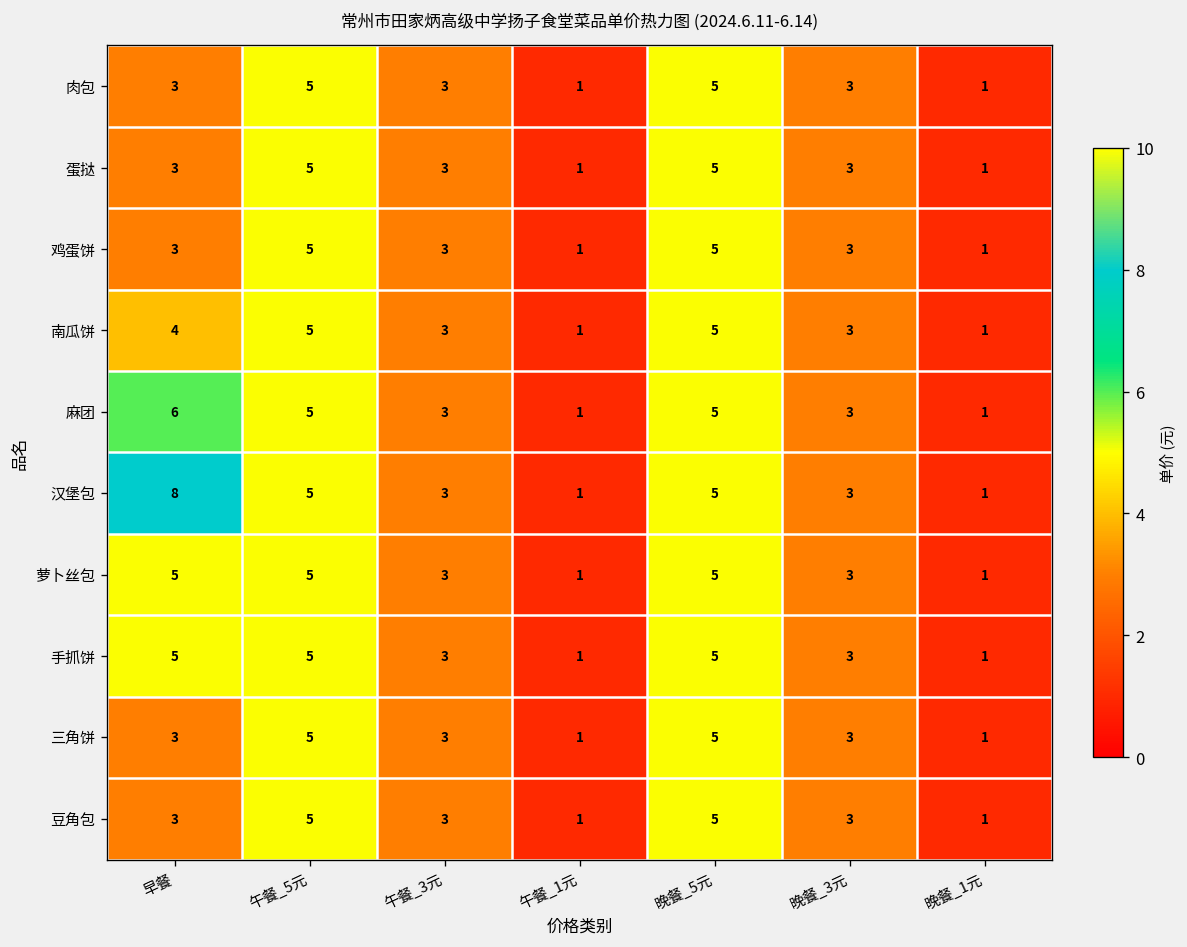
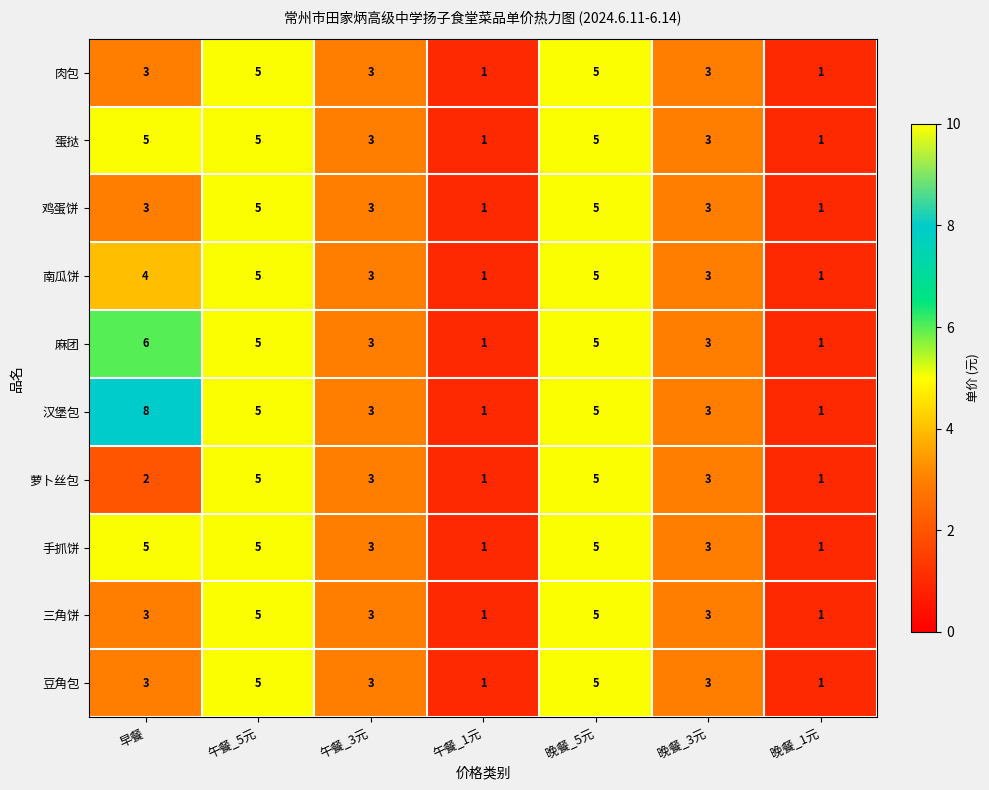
  {
    "肉包": {
      "早餐": 3,
      "午餐_5元": 5,
      "午餐_3元": 3,
      "午餐_1元": 1,
      "晚餐_5元": 5,
      "晚餐_3元": 3,
      "晚餐_1元": 1
    },
    "蛋挞": {
-     "早餐": 3,
+     "早餐": 5,
      "午餐_5元": 5,
      "午餐_3元": 3,
      "午餐_1元": 1,
      "晚餐_5元": 5,
      "晚餐_3元": 3,
      "晚餐_1元": 1
    },
    "鸡蛋饼": {
      "早餐": 3,
      "午餐_5元": 5,
      "午餐_3元": 3,
      "午餐_1元": 1,
      "晚餐_5元": 5,
      "晚餐_3元": 3,
      "晚餐_1元": 1
    },
    "南瓜饼": {
      "早餐": 4,
      "午餐_5元": 5,
      "午餐_3元": 3,
      "午餐_1元": 1,
      "晚餐_5元": 5,
      "晚餐_3元": 3,
      "晚餐_1元": 1
    },
    "麻团": {
      "早餐": 6,
      "午餐_5元": 5,
      "午餐_3元": 3,
      "午餐_1元": 1,
      "晚餐_5元": 5,
      "晚餐_3元": 3,
      "晚餐_1元": 1
    },
    "汉堡包": {
      "早餐": 8,
      "午餐_5元": 5,
      "午餐_3元": 3,
      "午餐_1元": 1,
      "晚餐_5元": 5,
      "晚餐_3元": 3,
      "晚餐_1元": 1
    },
    "萝卜丝包": {
-     "早餐": 5,
+     "早餐": 2,
      "午餐_5元": 5,
      "午餐_3元": 3,
      "午餐_1元": 1,
      "晚餐_5元": 5,
      "晚餐_3元": 3,
      "晚餐_1元": 1
    },
    "手抓饼": {
      "早餐": 5,
      "午餐_5元": 5,
      "午餐_3元": 3,
      "午餐_1元": 1,
      "晚餐_5元": 5,
      "晚餐_3元": 3,
      "晚餐_1元": 1
    },
    "三角饼": {
      "早餐": 3,
      "午餐_5元": 5,
      "午餐_3元": 3,
      "午餐_1元": 1,
      "晚餐_5元": 5,
      "晚餐_3元": 3,
      "晚餐_1元": 1
    },
    "豆角包": {
      "早餐": 3,
      "午餐_5元": 5,
      "午餐_3元": 3,
      "午餐_1元": 1,
      "晚餐_5元": 5,
      "晚餐_3元": 3,
      "晚餐_1元": 1
    }
  }
